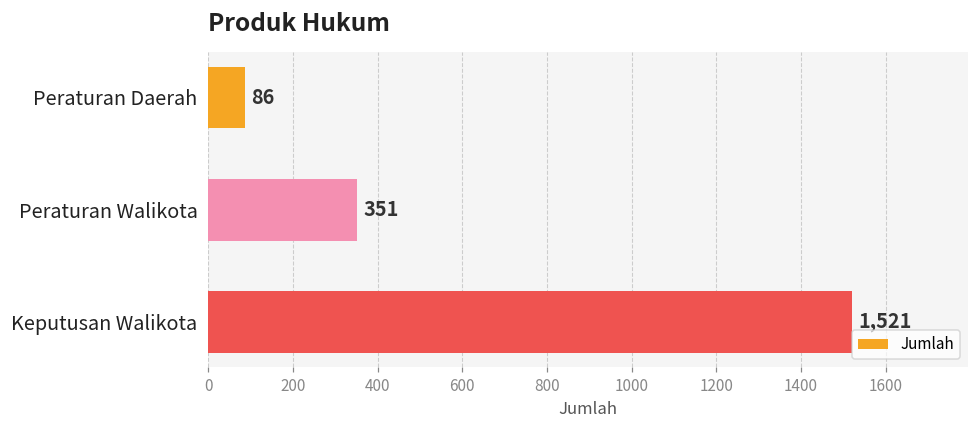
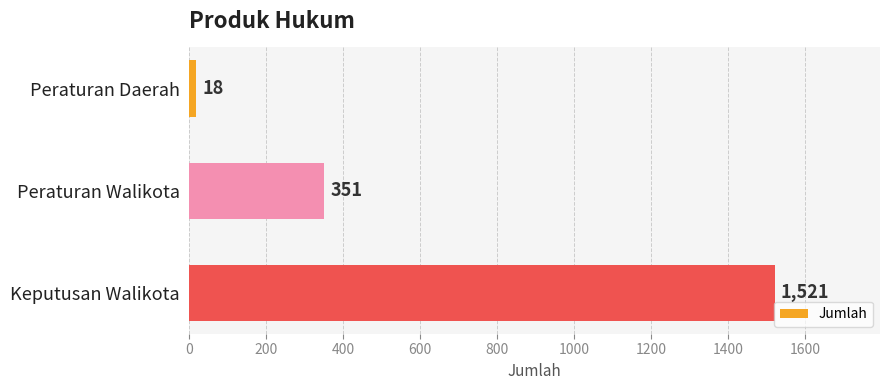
  {
-   "Peraturan Daerah": 86,
+   "Peraturan Daerah": 18,
    "Peraturan Walikota": 351
  }
